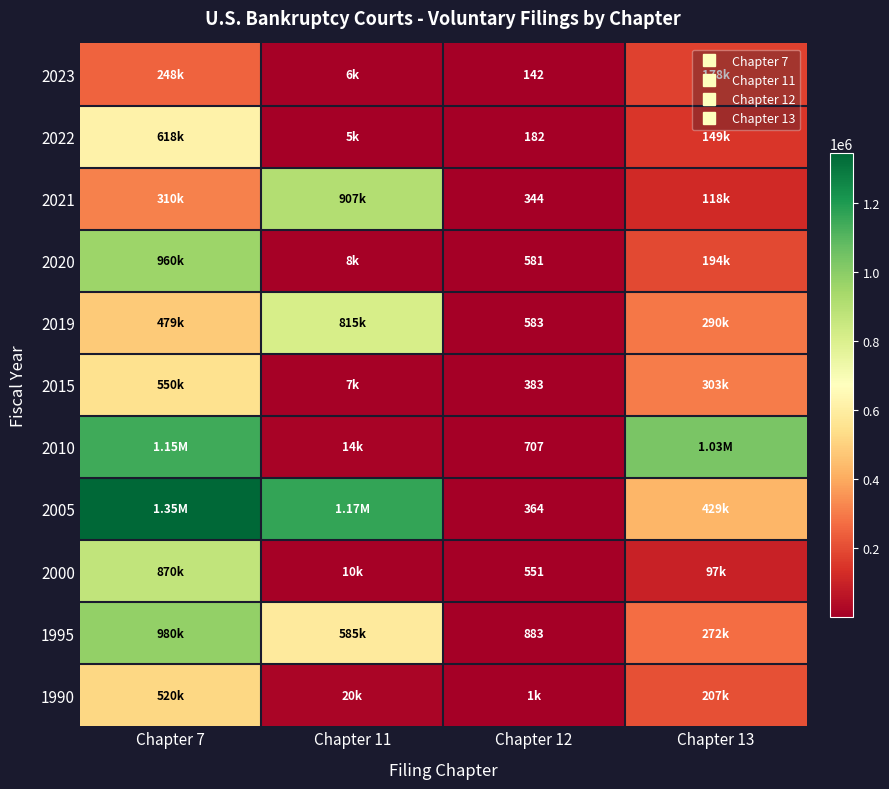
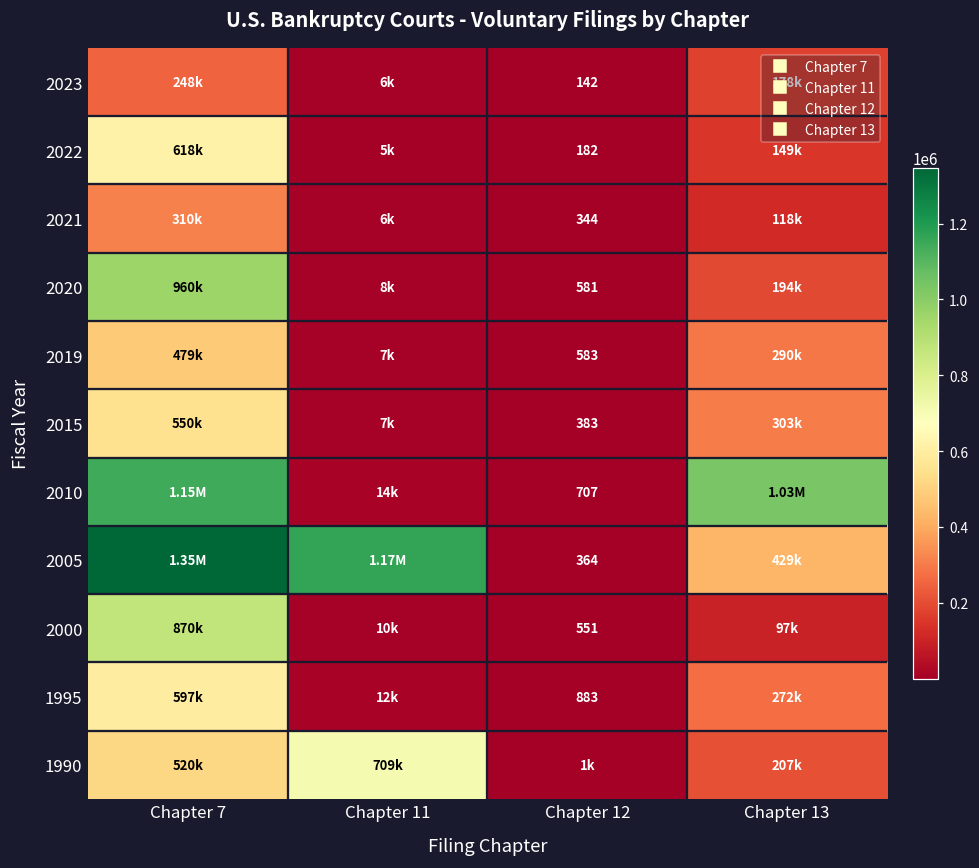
  {
    "2023": {
      "Chapter 7": "248k",
      "Chapter 11": "6k",
      "Chapter 12": "142"
    },
    "2022": {
      "Chapter 7": "618k",
      "Chapter 11": "5k",
      "Chapter 12": "182"
    },
    "2021": {
      "Chapter 7": "310k",
-     "Chapter 11": "907k",
+     "Chapter 11": "6k",
      "Chapter 12": "344",
      "Chapter 13": "118k"
    },
    "2020": {
      "Chapter 7": "960k",
      "Chapter 11": "8k",
      "Chapter 12": "581",
      "Chapter 13": "194k"
    },
    "2019": {
      "Chapter 7": "479k",
-     "Chapter 11": "815k",
+     "Chapter 11": "7k",
      "Chapter 12": "583",
      "Chapter 13": "290k"
    },
    "2015": {
      "Chapter 7": "550k",
      "Chapter 11": "7k",
      "Chapter 12": "383",
      "Chapter 13": "303k"
    },
    "2010": {
      "Chapter 7": "1.15M",
      "Chapter 11": "14k",
      "Chapter 12": "707",
      "Chapter 13": "1.03M"
    },
    "2005": {
      "Chapter 7": "1.35M",
      "Chapter 11": "1.17M",
      "Chapter 12": "364",
      "Chapter 13": "429k"
    },
    "2000": {
      "Chapter 7": "870k",
      "Chapter 11": "10k",
      "Chapter 12": "551",
      "Chapter 13": "97k"
    },
    "1995": {
-     "Chapter 7": "980k",
-     "Chapter 11": "585k",
+     "Chapter 7": "597k",
+     "Chapter 11": "12k",
      "Chapter 12": "883",
      "Chapter 13": "272k"
    },
    "1990": {
      "Chapter 7": "520k",
-     "Chapter 11": "20k",
+     "Chapter 11": "709k",
      "Chapter 12": "1k",
      "Chapter 13": "207k"
    }
  }
